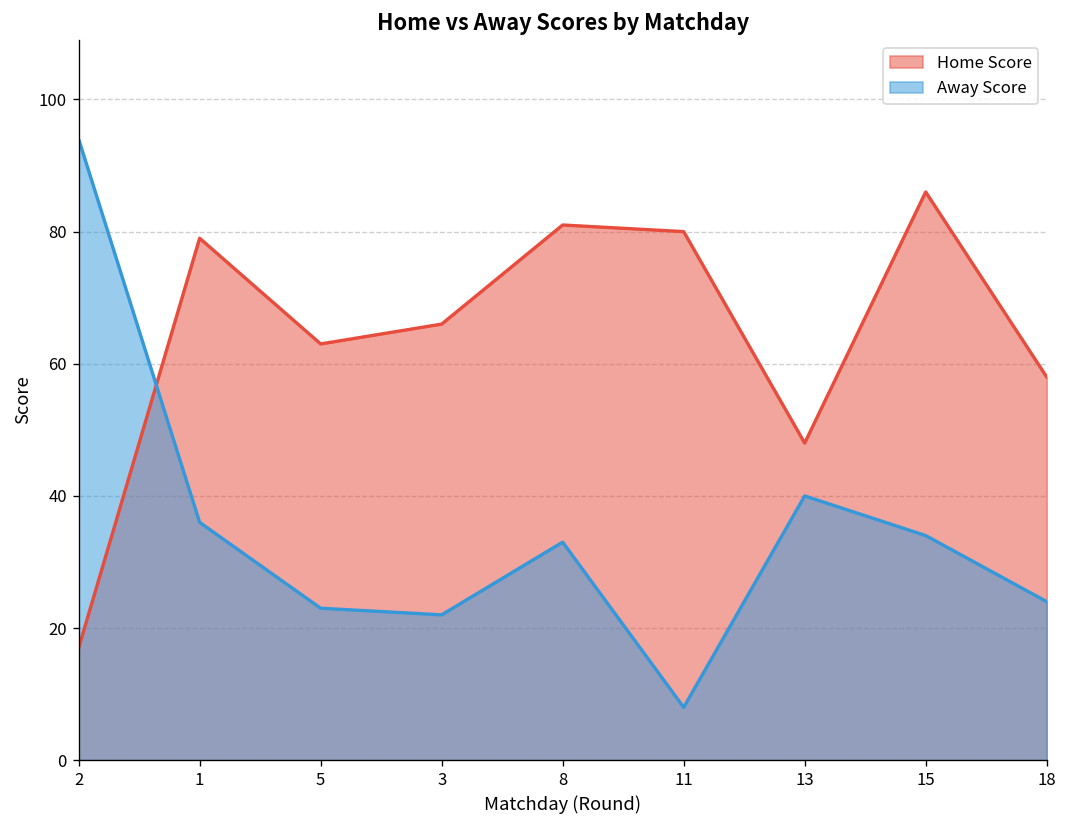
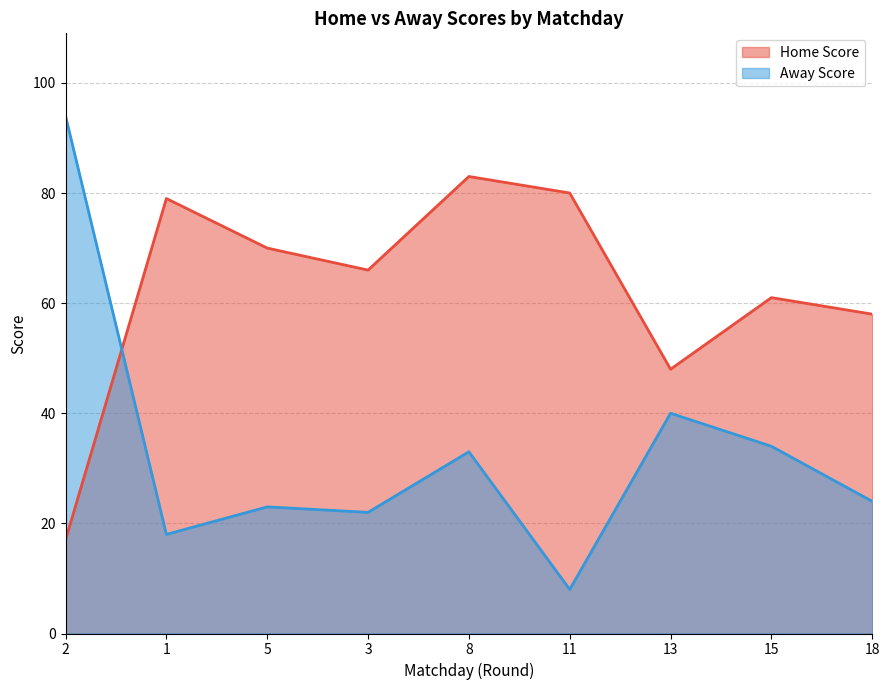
  {
    "Home Score": {
      "2": 17,
      "1": 79,
-     "5": 63,
+     "5": 70,
      "3": 66,
-     "8": 81,
+     "8": 83,
      "11": 80,
      "13": 48,
-     "15": 86,
+     "15": 61,
      "18": 58
    },
    "Away Score": {
      "2": 94,
-     "1": 36,
+     "1": 18,
      "5": 23,
      "3": 22,
      "8": 33,
      "11": 8,
      "13": 40,
      "15": 34,
      "18": 24
    }
  }
